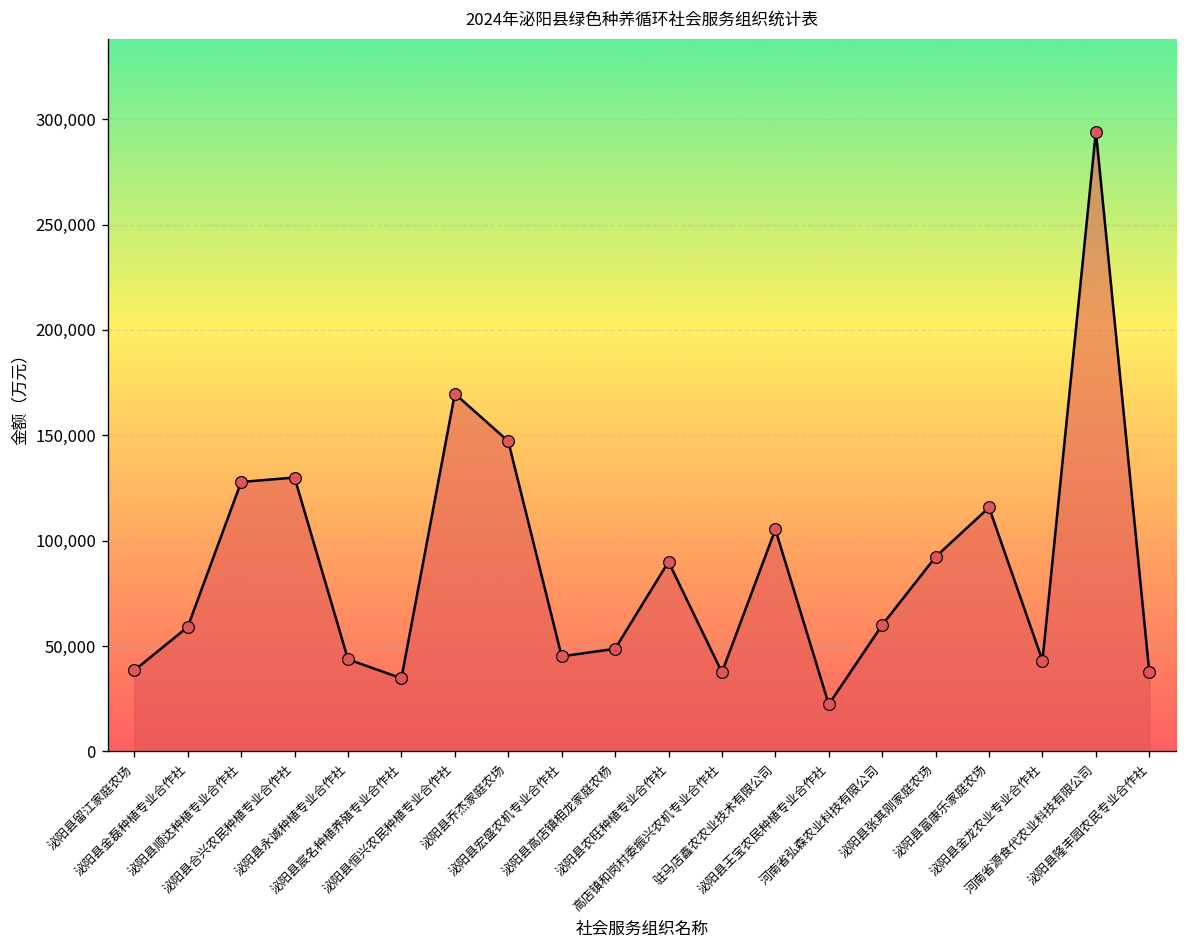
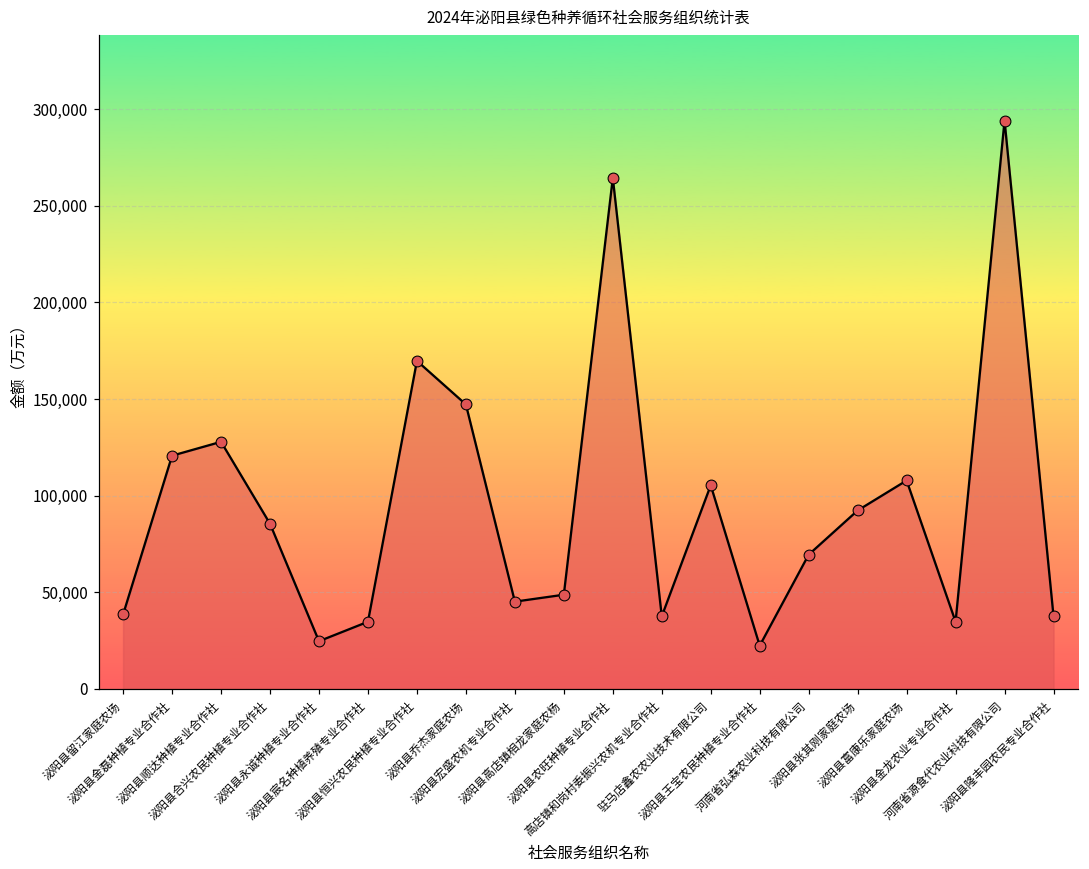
  {
    "泌阳县留江家庭农场": "38,000",
-   "泌阳县金磊种植专业合作社": "59,000",
+   "泌阳县金磊种植专业合作社": "121,000",
    "泌阳县顺达种植专业合作社": "128,000",
-   "泌阳县合兴农民种植专业合作社": "130,000",
-   "泌阳县永诚种植专业合作社": "44,000",
+   "泌阳县合兴农民种植专业合作社": "85,000",
+   "泌阳县永诚种植专业合作社": "25,000",
    "泌阳县宸名种植养殖专业合作社": "35,000",
    "泌阳县恒兴农民种植专业合作社": "170,000",
    "泌阳县乔杰家庭农场": "147,000",
    "泌阳县宏盛农机专业合作社": "45,000",
    "泌阳县高店镇相龙家庭农杨": "49,000",
-   "泌阳县农旺种植专业合作社": "90,000",
+   "泌阳县农旺种植专业合作社": "265,000",
    "高店镇和岗村委振兴农机专业合作社": "38,000",
    "驻马店鑫农农业技术有限公司": "105,000",
    "泌阳县王宝农民种植专业合作社": "22,000",
-   "河南省弘森农业科技有限公司": "60,000",
+   "河南省弘森农业科技有限公司": "69,000",
    "泌阳县张其刚家庭农场": "92,000",
-   "泌阳县富康乐家庭农场": "116,000",
-   "泌阳县金龙农业专业合作社": "43,000",
+   "泌阳县富康乐家庭农场": "108,000",
+   "泌阳县金龙农业专业合作社": "35,000",
    "河南省源食代农业科技有限公司": "294,000",
    "泌阳县隆丰园农民专业合作社": "38,000"
  }
